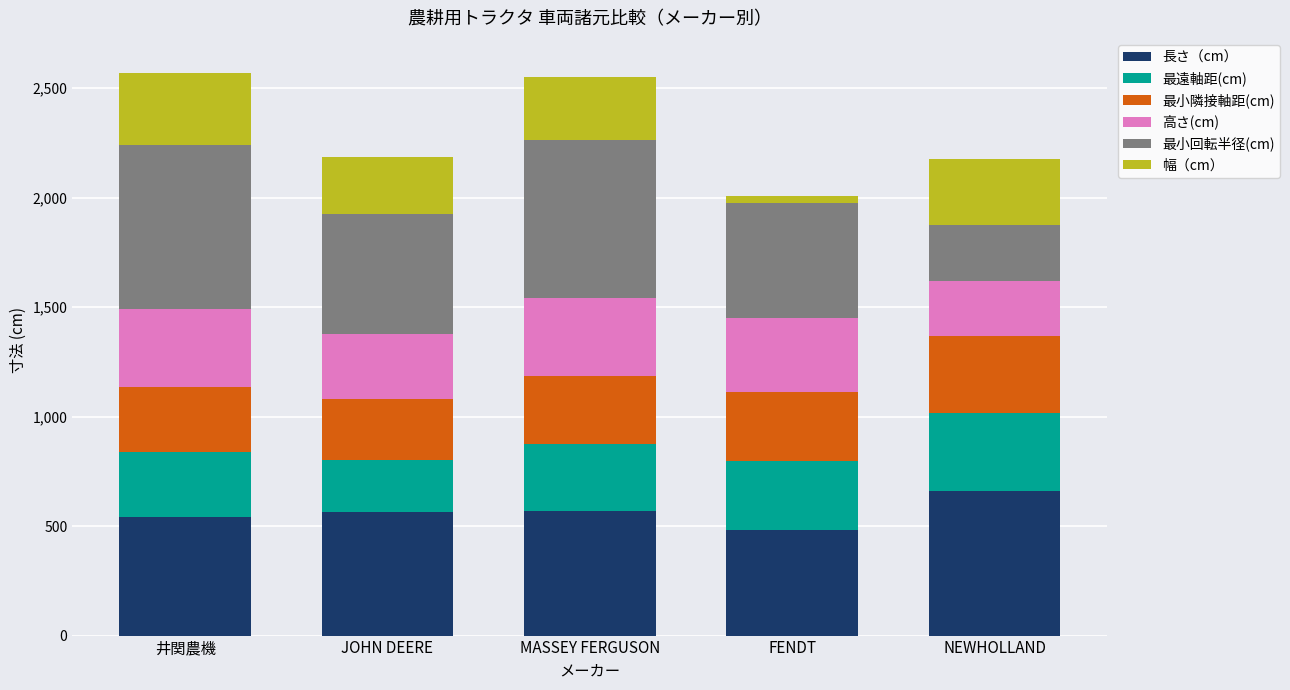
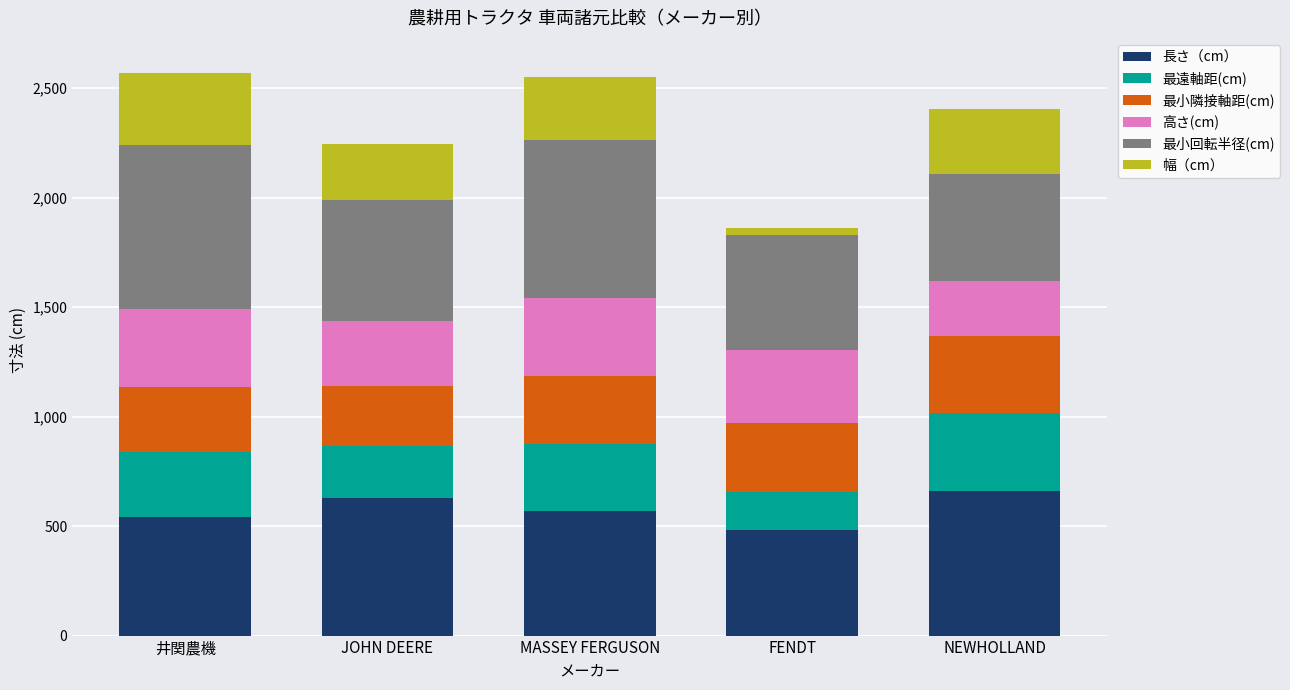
  {
    "長さ（cm）": {
      "井関農機": 540,
-     "JOHN DEERE": 570,
+     "JOHN DEERE": 630,
      "MASSEY FERGUSON": 570,
      "FENDT": 480,
      "NEWHOLLAND": 660
    },
    "最遠軸距(cm)": {
      "井関農機": 300,
      "JOHN DEERE": 240,
      "MASSEY FERGUSON": 310,
-     "FENDT": 320,
+     "FENDT": 170,
      "NEWHOLLAND": 360
    },
    "最小隣接軸距(cm)": {
      "井関農機": 300,
      "JOHN DEERE": 280,
      "MASSEY FERGUSON": 310,
      "FENDT": 320,
      "NEWHOLLAND": 360
    },
    "高さ(cm)": {
      "井関農機": 350,
      "JOHN DEERE": 300,
      "MASSEY FERGUSON": 360,
      "FENDT": 330,
      "NEWHOLLAND": 250
    },
    "最小回転半径(cm)": {
      "井関農機": 750,
      "JOHN DEERE": 550,
      "MASSEY FERGUSON": 720,
      "FENDT": 530,
-     "NEWHOLLAND": 260
+     "NEWHOLLAND": 490
    },
    "幅（cm）": {
      "井関農機": 330,
      "JOHN DEERE": 260,
      "MASSEY FERGUSON": 290,
      "FENDT": 30,
      "NEWHOLLAND": 300
    }
  }
